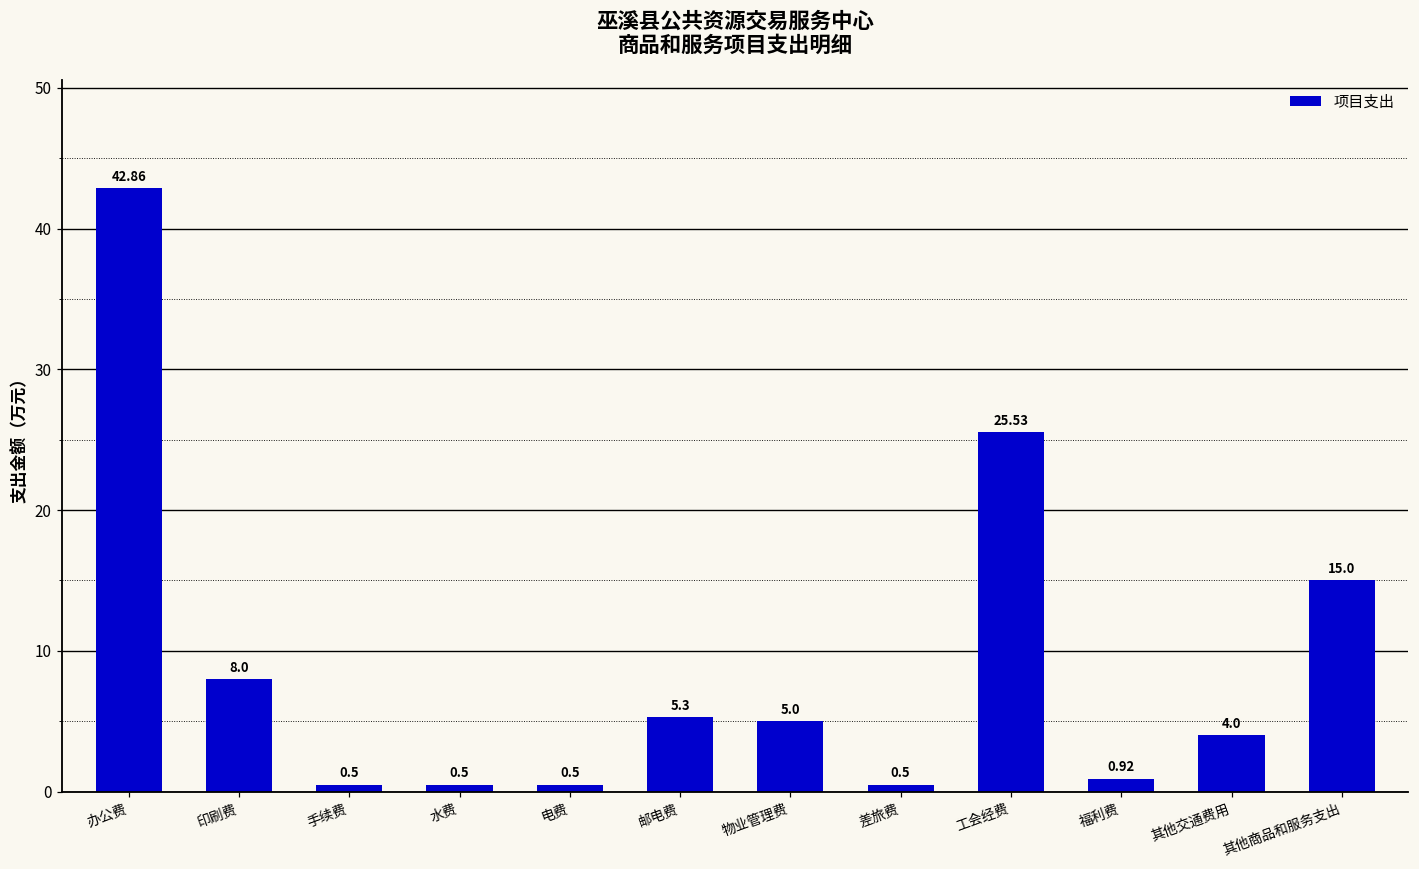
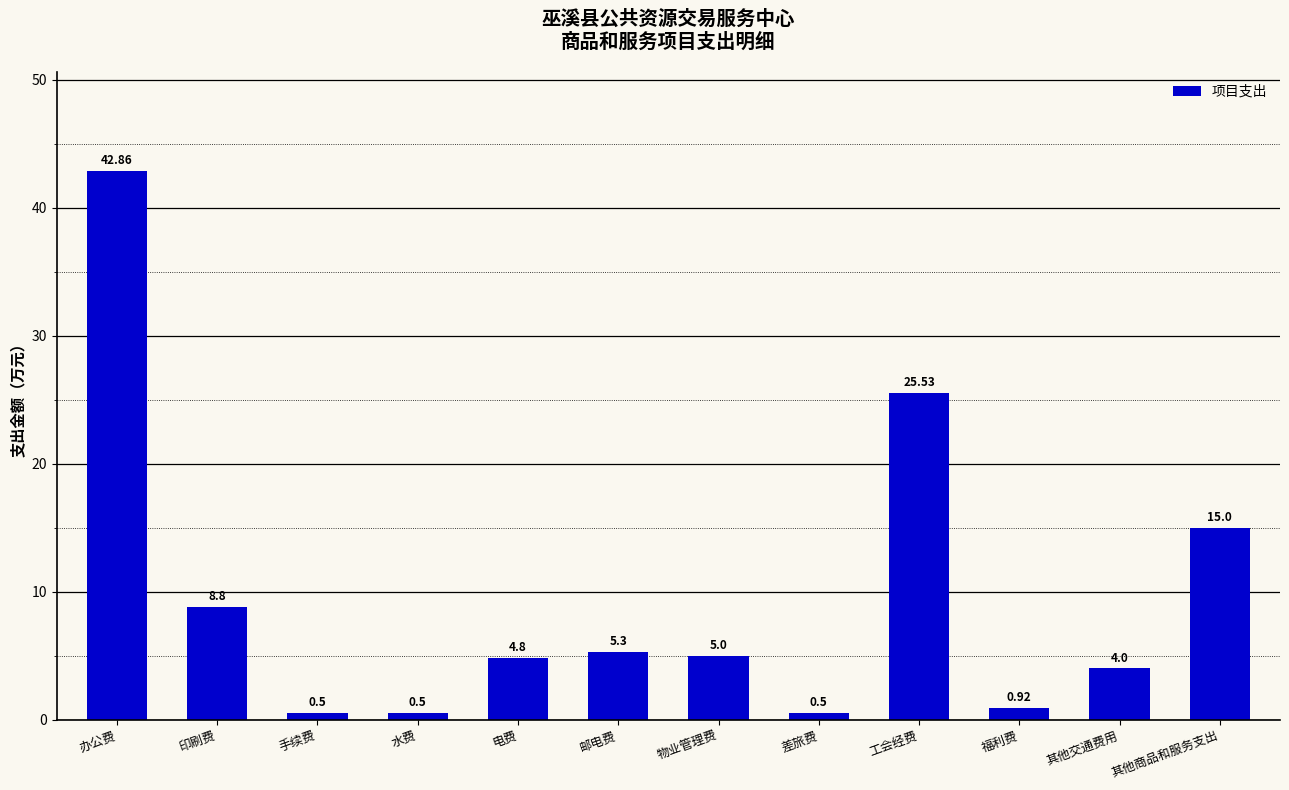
  {
    "办公费": 42.86,
-   "印刷费": 8.0,
+   "印刷费": 8.8,
    "手续费": 0.5,
    "水费": 0.5,
-   "电费": 0.5,
+   "电费": 4.8,
    "邮电费": 5.3,
    "物业管理费": 5.0,
    "差旅费": 0.5,
    "工会经费": 25.53,
    "福利费": 0.92,
    "其他交通费用": 4.0,
    "其他商品和服务支出": 15.0
  }
